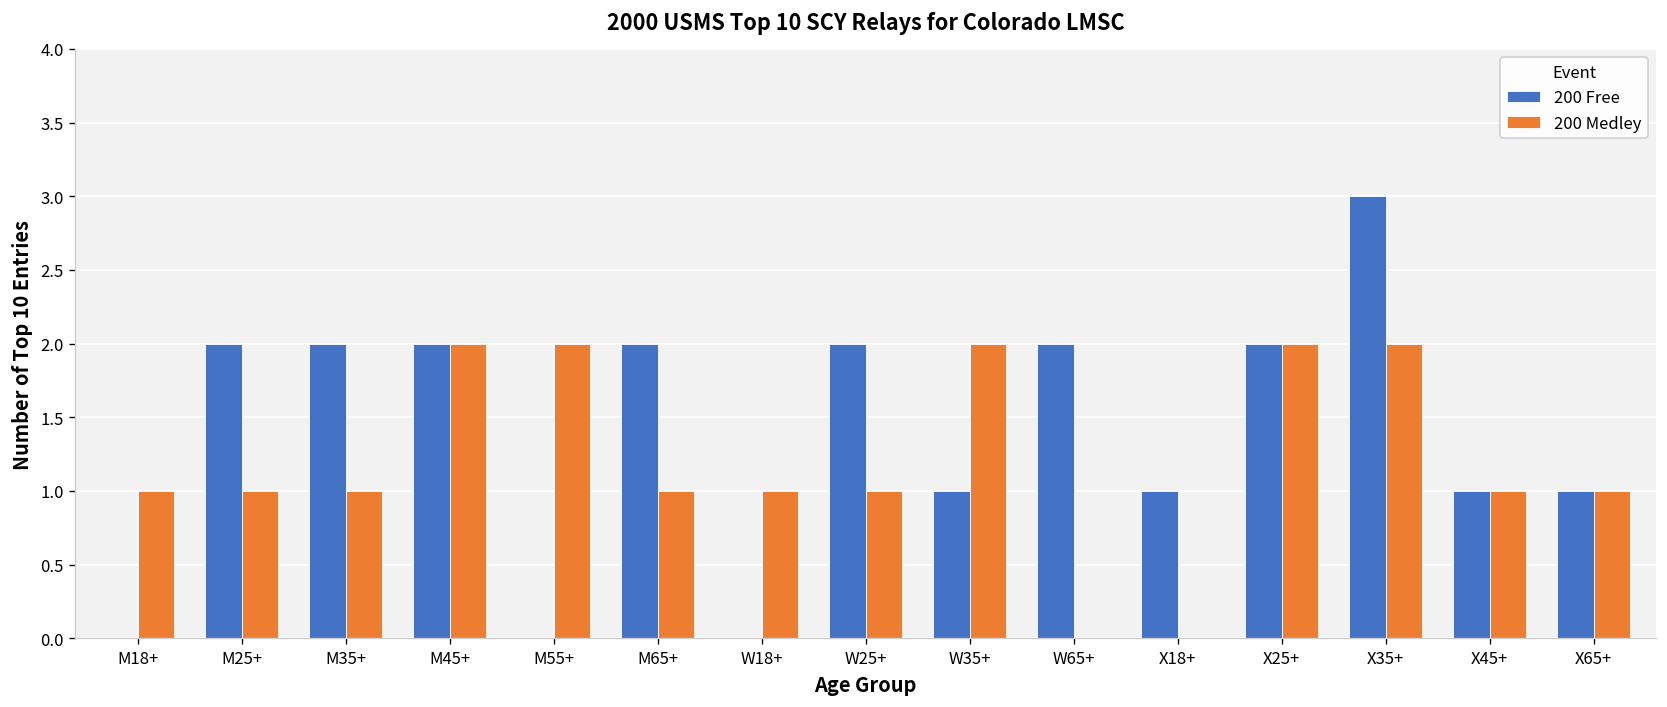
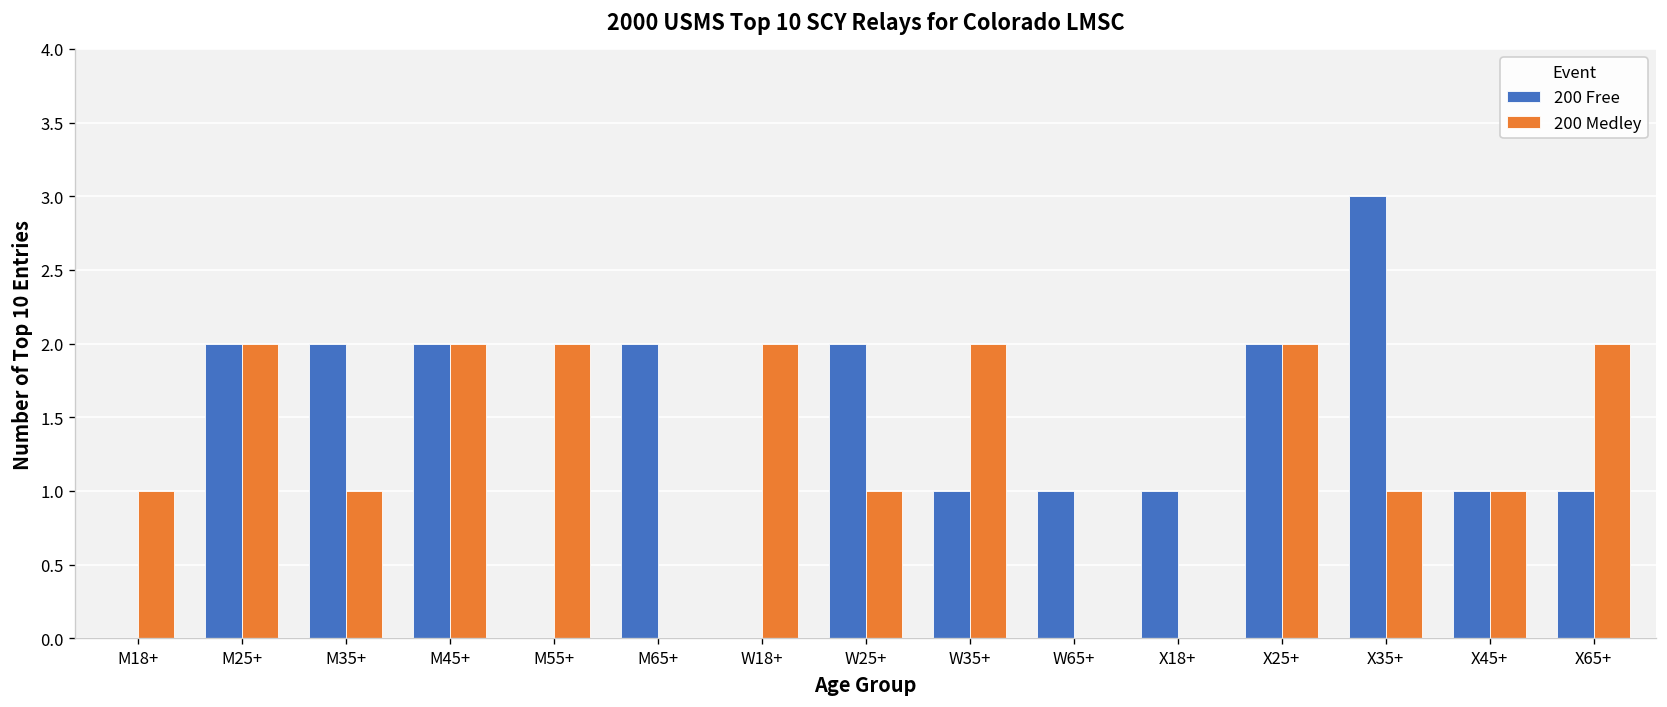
  {
    "200 Free": {
      "M18+": 0,
      "M25+": 2,
      "M35+": 2,
      "M45+": 2,
      "M55+": 0,
      "M65+": 2,
      "W18+": 0,
      "W25+": 2,
      "W35+": 1,
-     "W65+": 2,
+     "W65+": 1,
      "X18+": 1,
      "X25+": 2,
      "X35+": 3,
      "X45+": 1,
      "X65+": 1
    },
    "200 Medley": {
      "M18+": 1,
-     "M25+": 1,
+     "M25+": 2,
      "M35+": 1,
      "M45+": 2,
      "M55+": 2,
-     "M65+": 1,
-     "W18+": 1,
+     "M65+": 0,
+     "W18+": 2,
      "W25+": 1,
      "W35+": 2,
      "W65+": 0,
      "X18+": 0,
      "X25+": 2,
-     "X35+": 2,
+     "X35+": 1,
      "X45+": 1,
-     "X65+": 1
+     "X65+": 2
    }
  }
